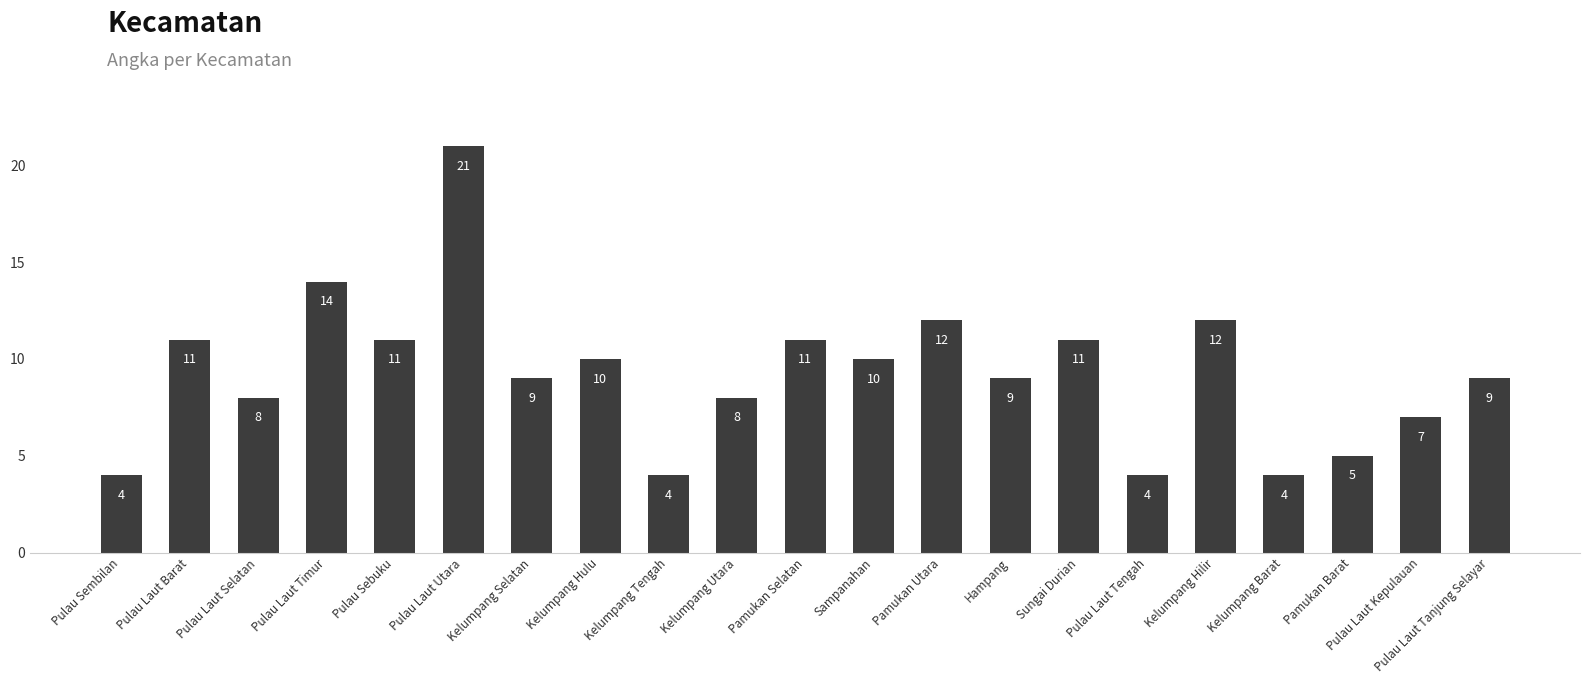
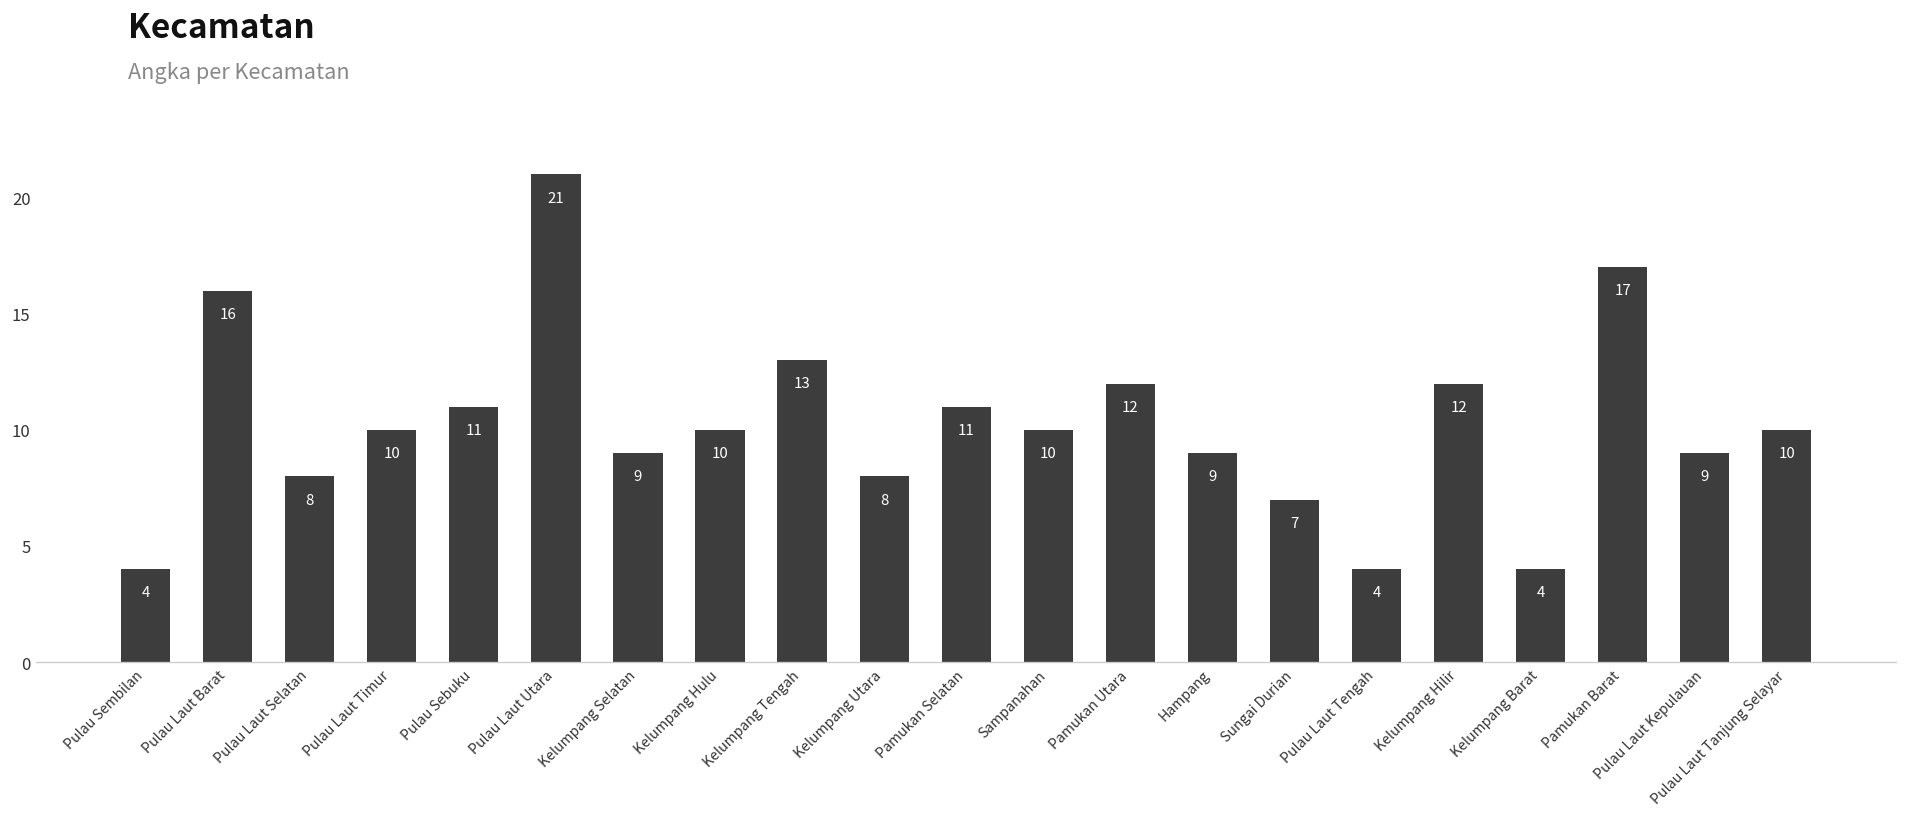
  {
    "Pulau Sembilan": 4,
-   "Pulau Laut Barat": 11,
+   "Pulau Laut Barat": 16,
    "Pulau Laut Selatan": 8,
-   "Pulau Laut Timur": 14,
+   "Pulau Laut Timur": 10,
    "Pulau Sebuku": 11,
    "Pulau Laut Utara": 21,
    "Kelumpang Selatan": 9,
    "Kelumpang Hulu": 10,
-   "Kelumpang Tengah": 4,
+   "Kelumpang Tengah": 13,
    "Kelumpang Utara": 8,
    "Pamukan Selatan": 11,
    "Sampanahan": 10,
    "Pamukan Utara": 12,
    "Hampang": 9,
-   "Sungai Durian": 11,
+   "Sungai Durian": 7,
    "Pulau Laut Tengah": 4,
    "Kelumpang Hilir": 12,
    "Kelumpang Barat": 4,
-   "Pamukan Barat": 5,
-   "Pulau Laut Kepulauan": 7,
-   "Pulau Laut Tanjung Selayar": 9
+   "Pamukan Barat": 17,
+   "Pulau Laut Kepulauan": 9,
+   "Pulau Laut Tanjung Selayar": 10
  }
